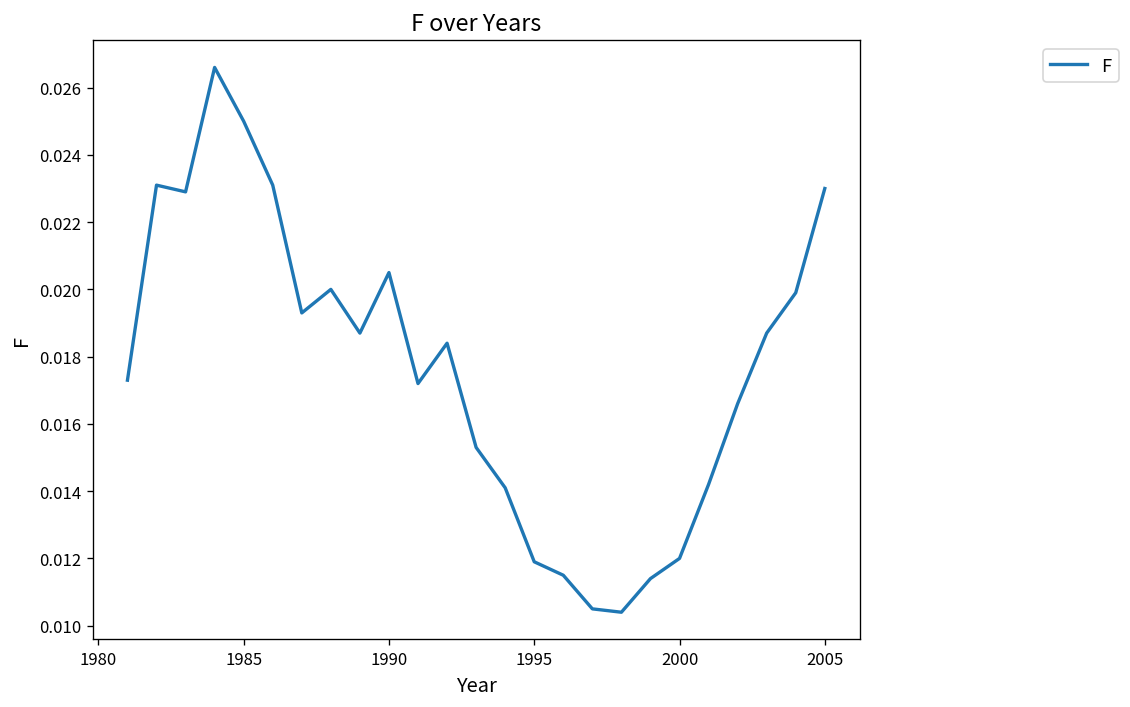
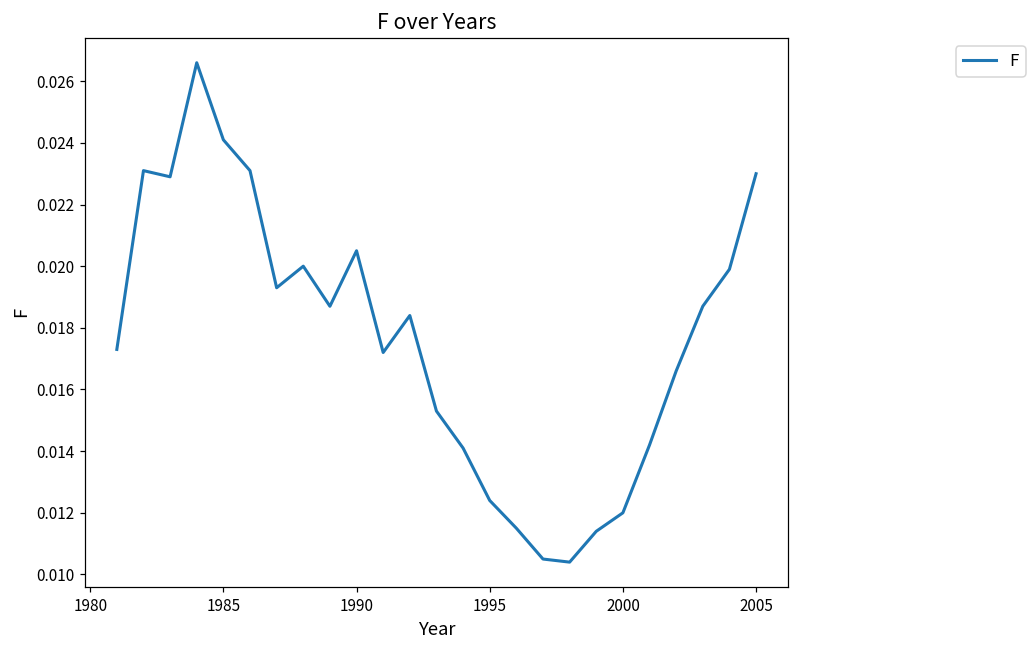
  {
-   "1985": 0.0250,
+   "1985": 0.0241,
    "1990": 0.0205,
-   "1995": 0.0119,
+   "1995": 0.0124,
    "2000": 0.0120,
    "2005": 0.0230
  }
